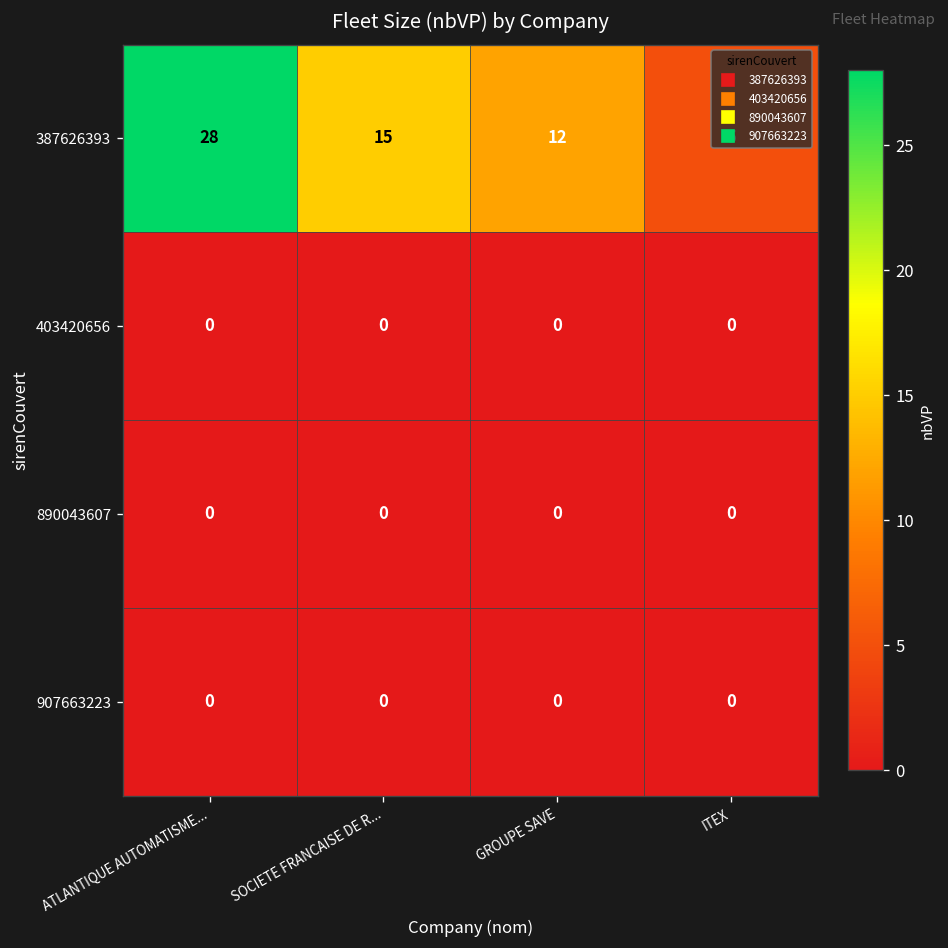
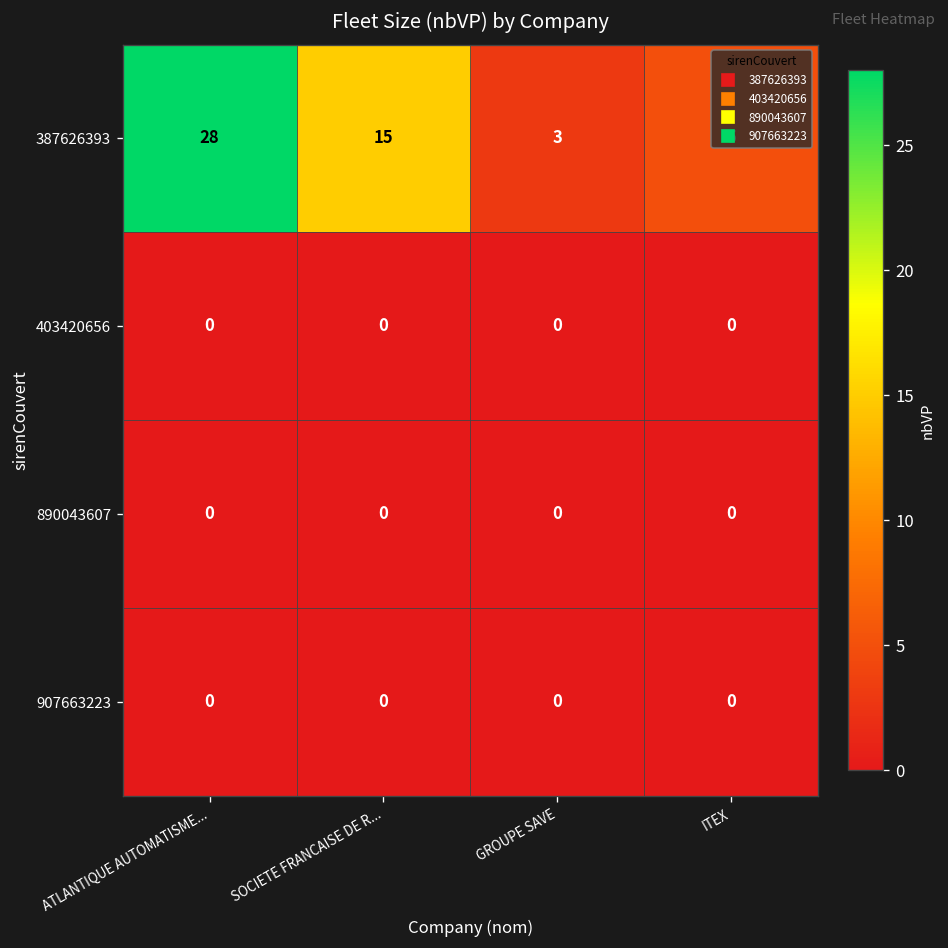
  {
    "387626393": {
      "ATLANTIQUE AUTOMATISME...": 28,
      "SOCIETE FRANCAISE DE R...": 15,
-     "GROUPE SAVE": 12
+     "GROUPE SAVE": 3
    },
    "403420656": {
      "ATLANTIQUE AUTOMATISME...": 0,
      "SOCIETE FRANCAISE DE R...": 0,
      "GROUPE SAVE": 0,
      "ITEX": 0
    },
    "890043607": {
      "ATLANTIQUE AUTOMATISME...": 0,
      "SOCIETE FRANCAISE DE R...": 0,
      "GROUPE SAVE": 0,
      "ITEX": 0
    },
    "907663223": {
      "ATLANTIQUE AUTOMATISME...": 0,
      "SOCIETE FRANCAISE DE R...": 0,
      "GROUPE SAVE": 0,
      "ITEX": 0
    }
  }
